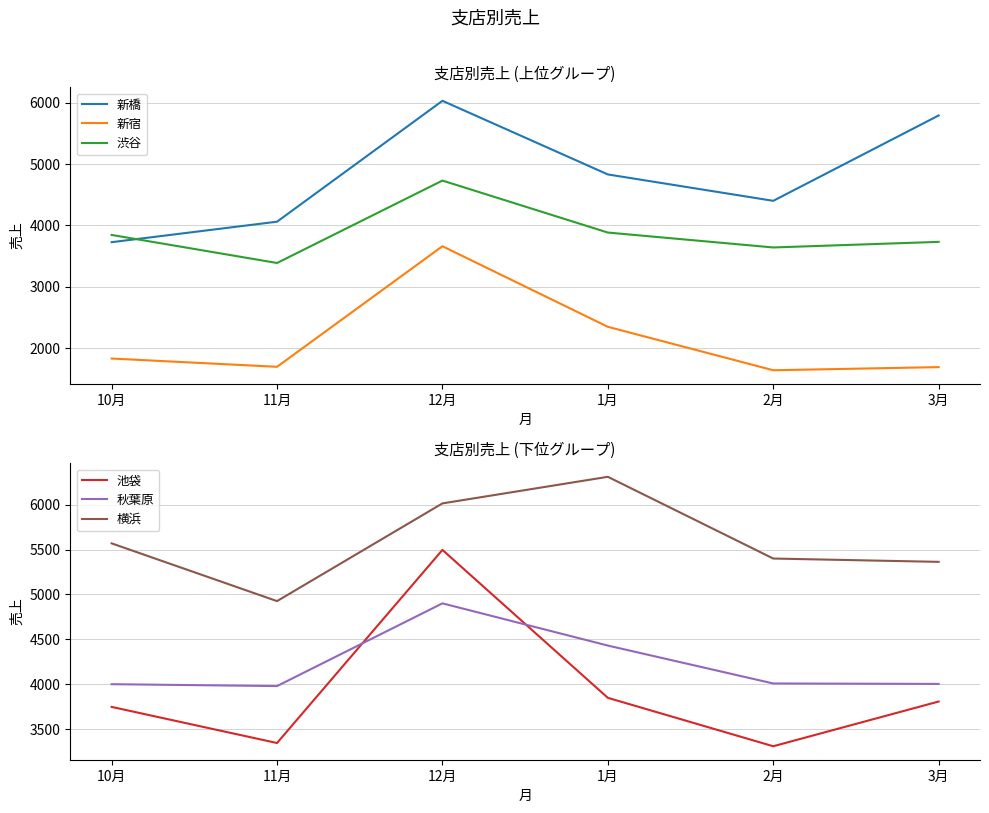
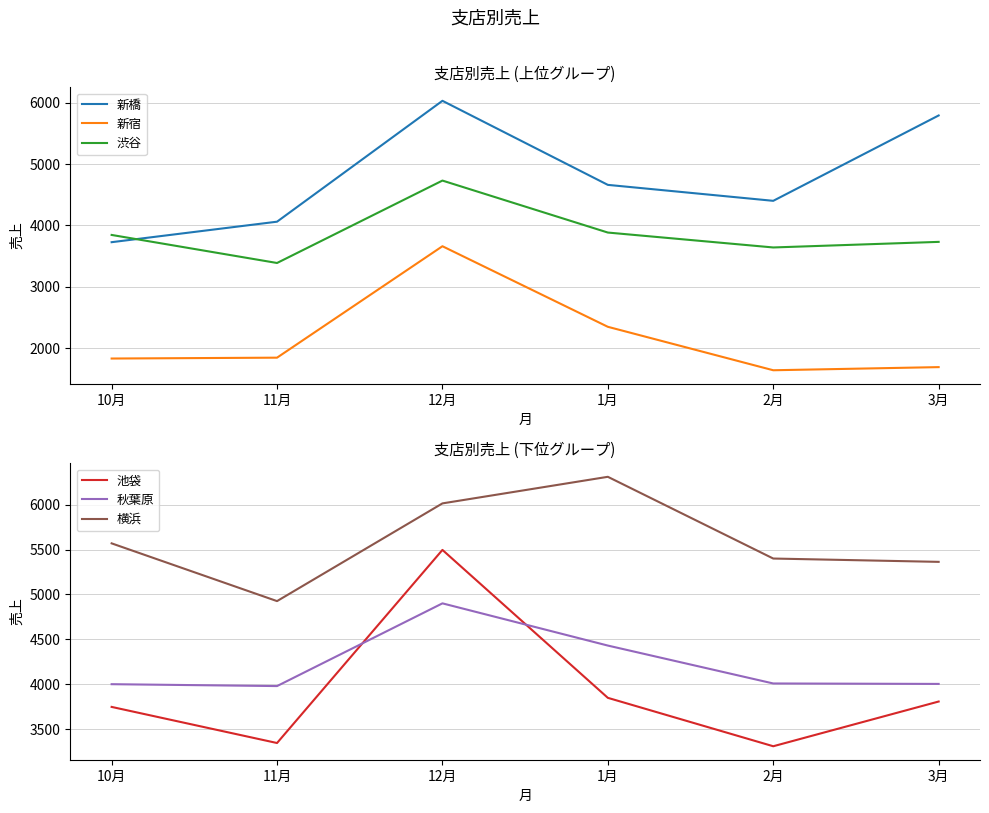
  {
    "支店別売上 (上位グループ)": {
      "新橋": {
        "10月": 3700,
        "11月": 4100,
        "12月": 6000,
-       "1月": 4800,
+       "1月": 4700,
        "2月": 4400,
        "3月": 5800
      },
      "新宿": {
        "10月": 1800,
-       "11月": 1700,
+       "11月": 1800,
        "12月": 3700,
        "1月": 2300,
        "2月": 1600,
        "3月": 1700
      },
      "渋谷": {
        "10月": 3800,
        "11月": 3400,
        "12月": 4700,
        "1月": 3900,
        "2月": 3600,
        "3月": 3700
      }
    },
    "支店別売上 (下位グループ)": {
      "池袋": {
        "10月": 3700,
        "11月": 3300,
        "12月": 5500,
        "1月": 3800,
        "2月": 3300,
        "3月": 3800
      },
      "秋葉原": {
        "10月": 4000,
        "11月": 4000,
        "12月": 4900,
        "1月": 4400,
        "2月": 4000,
        "3月": 4000
      },
      "横浜": {
        "10月": 5600,
        "11月": 4900,
        "12月": 6000,
        "1月": 6300,
        "2月": 5400,
        "3月": 5400
      }
    }
  }
